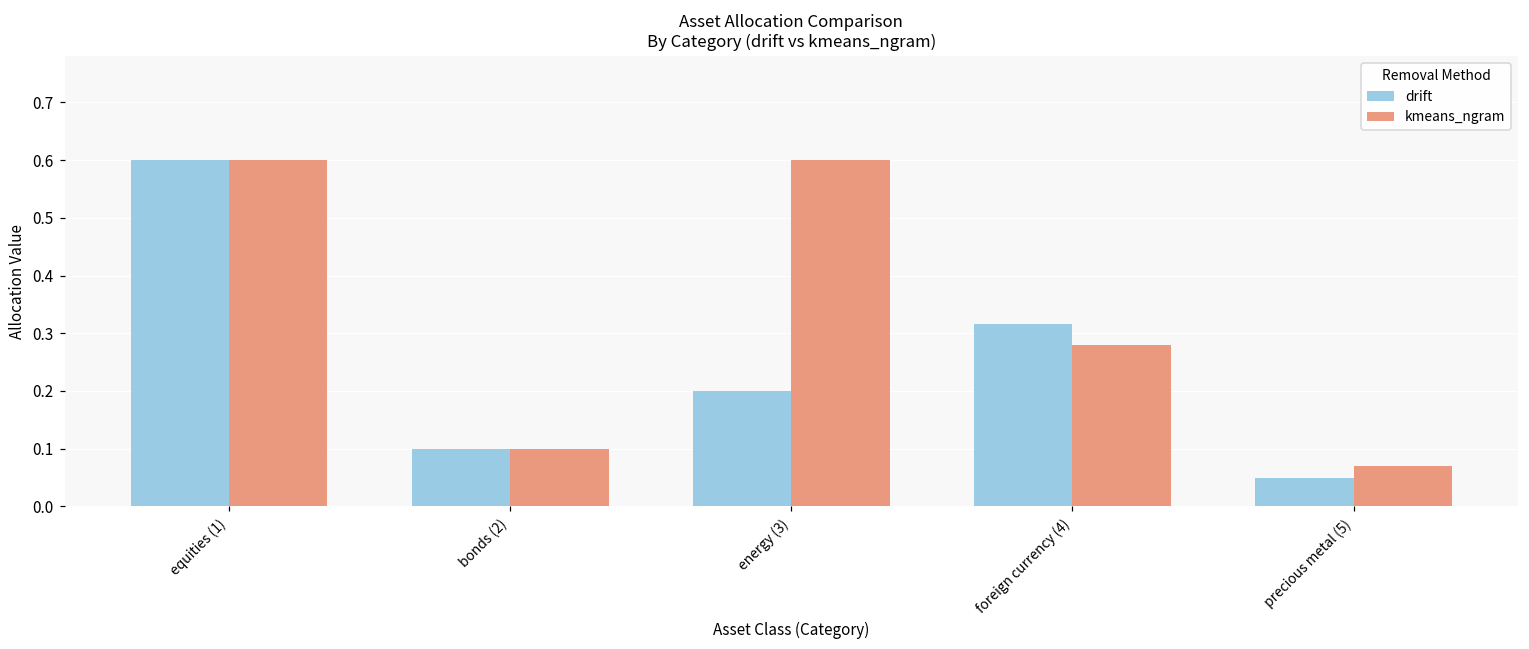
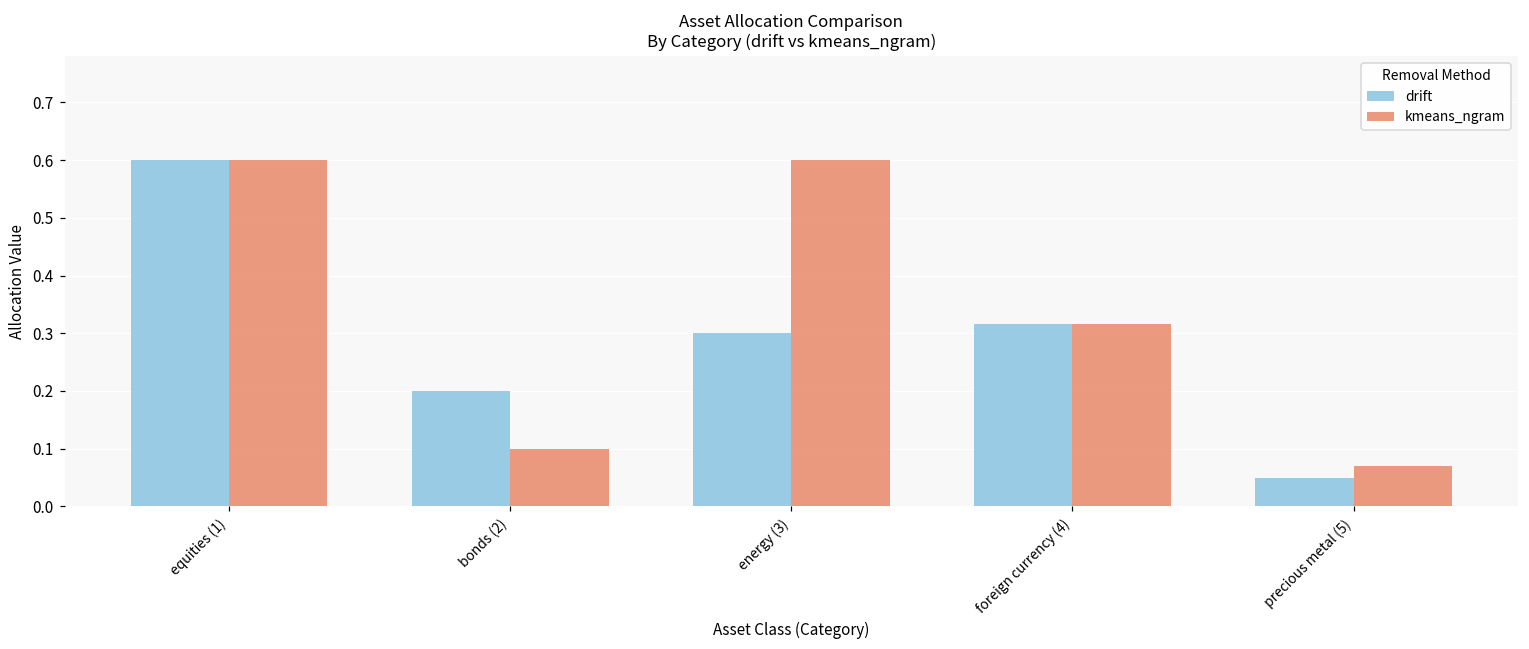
  {
    "drift": {
      "equities (1)": 0.6,
-     "bonds (2)": 0.1,
-     "energy (3)": 0.2,
+     "bonds (2)": 0.2,
+     "energy (3)": 0.3,
      "foreign currency (4)": 0.32,
      "precious metal (5)": 0.05
    },
    "kmeans_ngram": {
      "equities (1)": 0.60,
      "bonds (2)": 0.10,
      "energy (3)": 0.60,
-     "foreign currency (4)": 0.28,
+     "foreign currency (4)": 0.32,
      "precious metal (5)": 0.07
    }
  }
